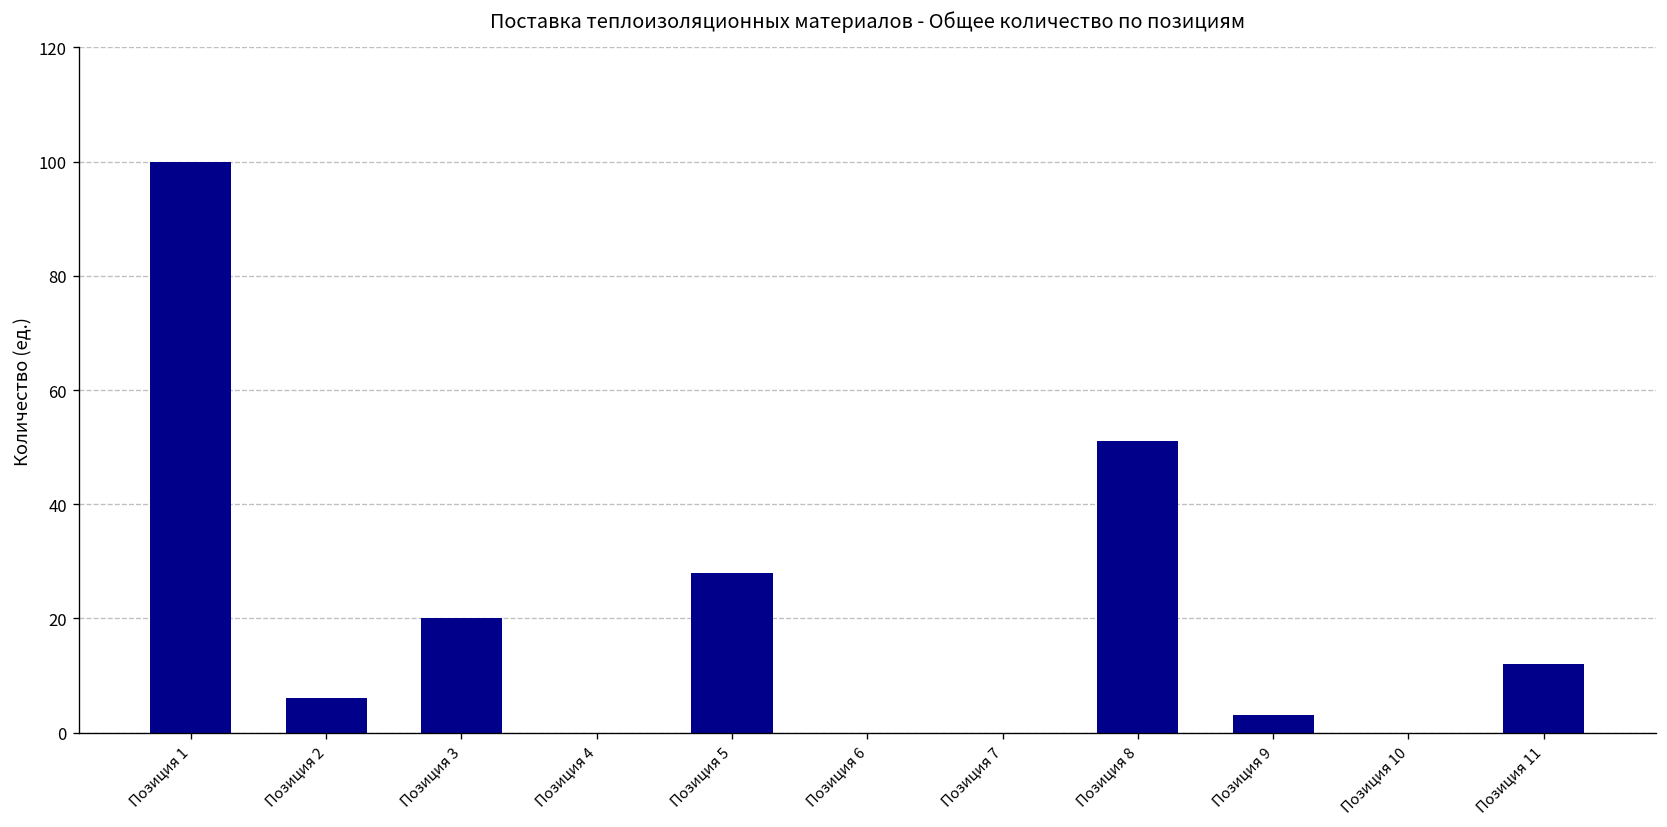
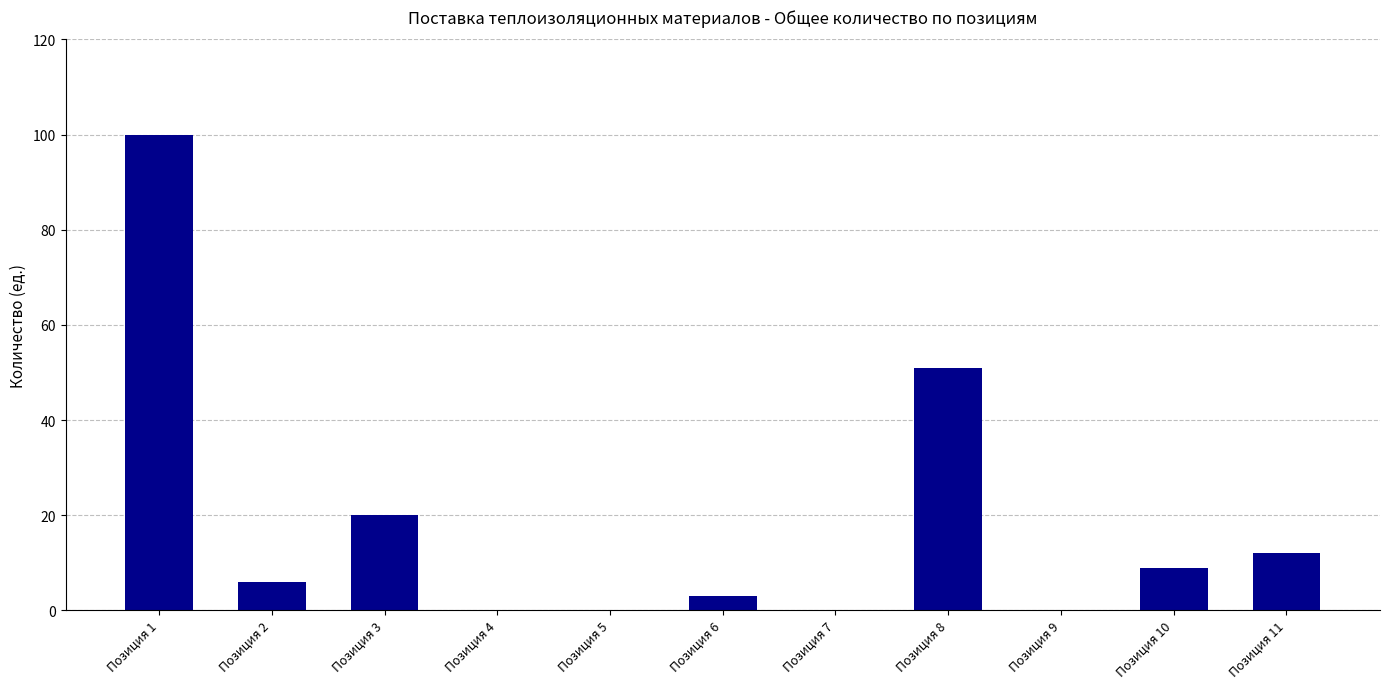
  {
    "Позиция 1": 100,
    "Позиция 2": 6,
    "Позиция 3": 20,
    "Позиция 4": 0,
-   "Позиция 5": 28,
-   "Позиция 6": 0,
+   "Позиция 5": 0,
+   "Позиция 6": 3,
    "Позиция 7": 0,
    "Позиция 8": 51,
-   "Позиция 9": 3,
-   "Позиция 10": 0,
+   "Позиция 9": 0,
+   "Позиция 10": 9,
    "Позиция 11": 12
  }
